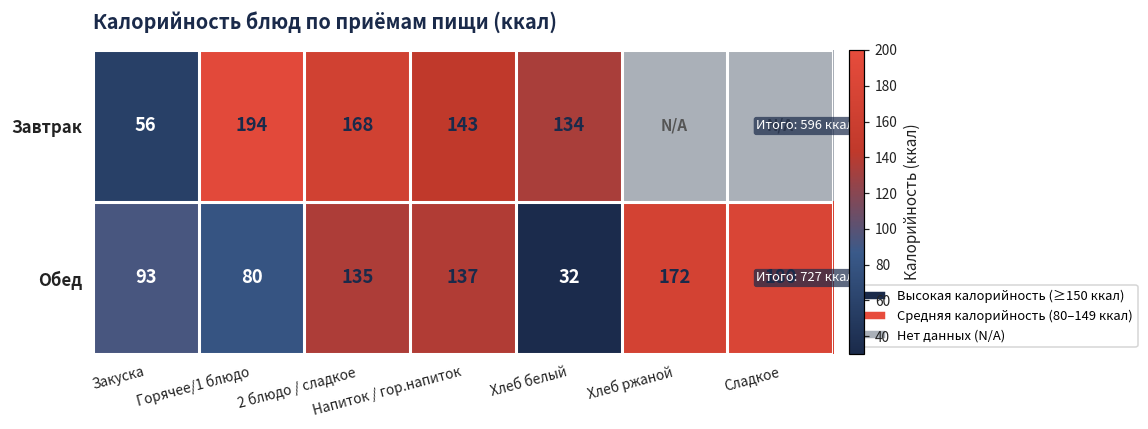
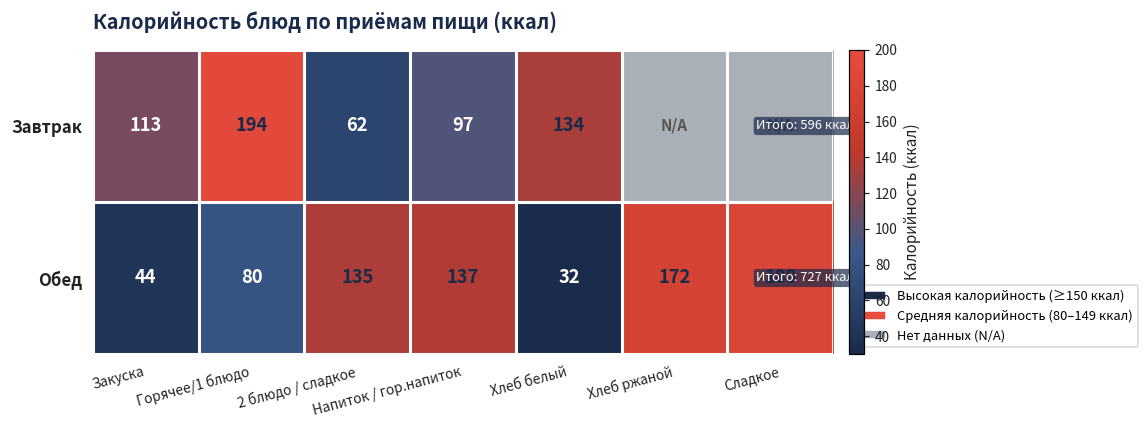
  {
    "Завтрак": {
-     "Закуска": 56,
+     "Закуска": 113,
      "Горячее/1 блюдо": 194,
-     "2 блюдо / сладкое": 168,
-     "Напиток / гор.напиток": 143,
+     "2 блюдо / сладкое": 62,
+     "Напиток / гор.напиток": 97,
      "Хлеб белый": 134
    },
    "Обед": {
-     "Закуска": 93,
+     "Закуска": 44,
      "Горячее/1 блюдо": 80,
      "2 блюдо / сладкое": 135,
      "Напиток / гор.напиток": 137,
      "Хлеб белый": 32,
      "Хлеб ржаной": 172
    }
  }
